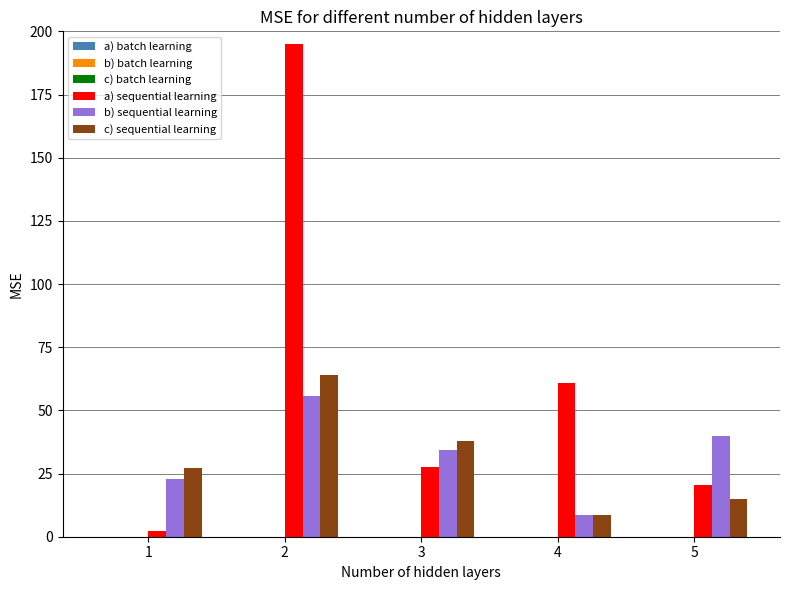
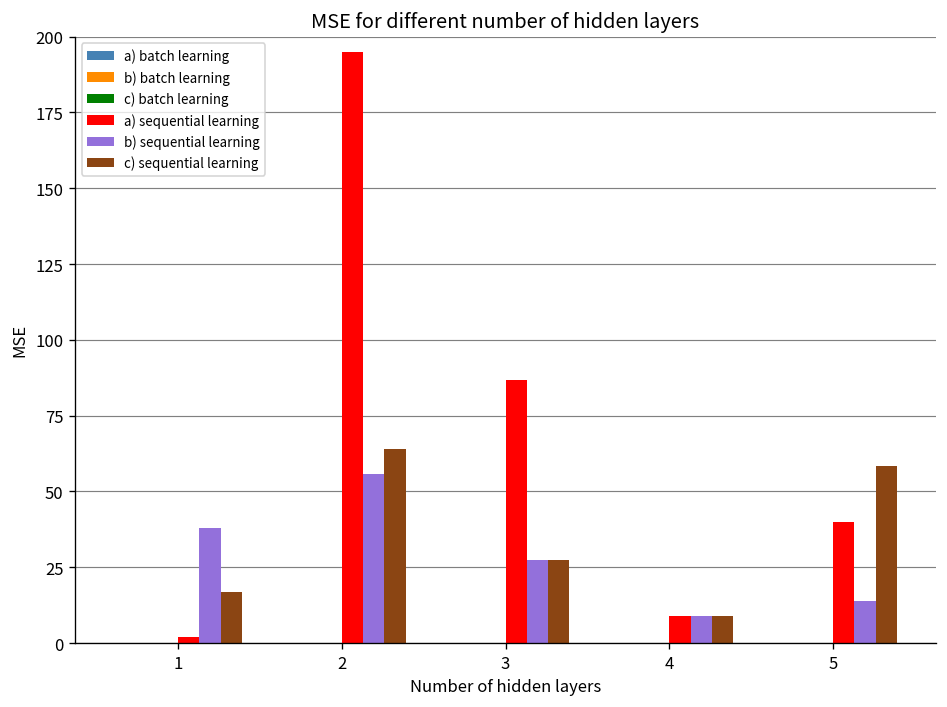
  {
    "a) sequential learning": {
      "1": 2,
      "2": 195,
-     "3": 27,
-     "4": 61,
-     "5": 20
+     "3": 87,
+     "4": 9,
+     "5": 40
    },
    "b) sequential learning": {
-     "1": 23,
+     "1": 38,
      "2": 56,
-     "3": 35,
+     "3": 27,
      "4": 9,
-     "5": 40
+     "5": 14
    },
    "c) sequential learning": {
-     "1": 27,
+     "1": 17,
      "2": 64,
-     "3": 38,
+     "3": 27,
      "4": 9,
-     "5": 15
+     "5": 59
    }
  }
